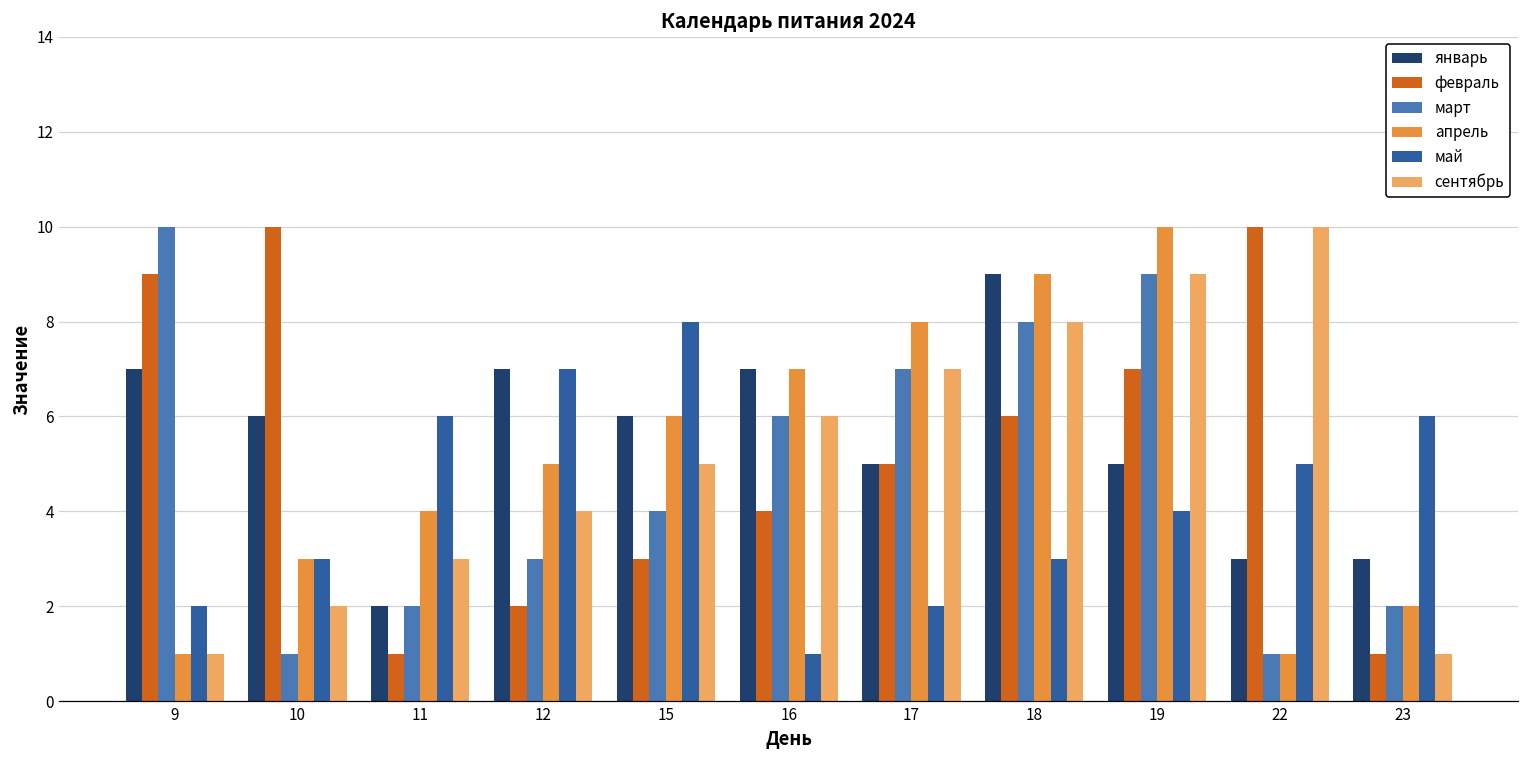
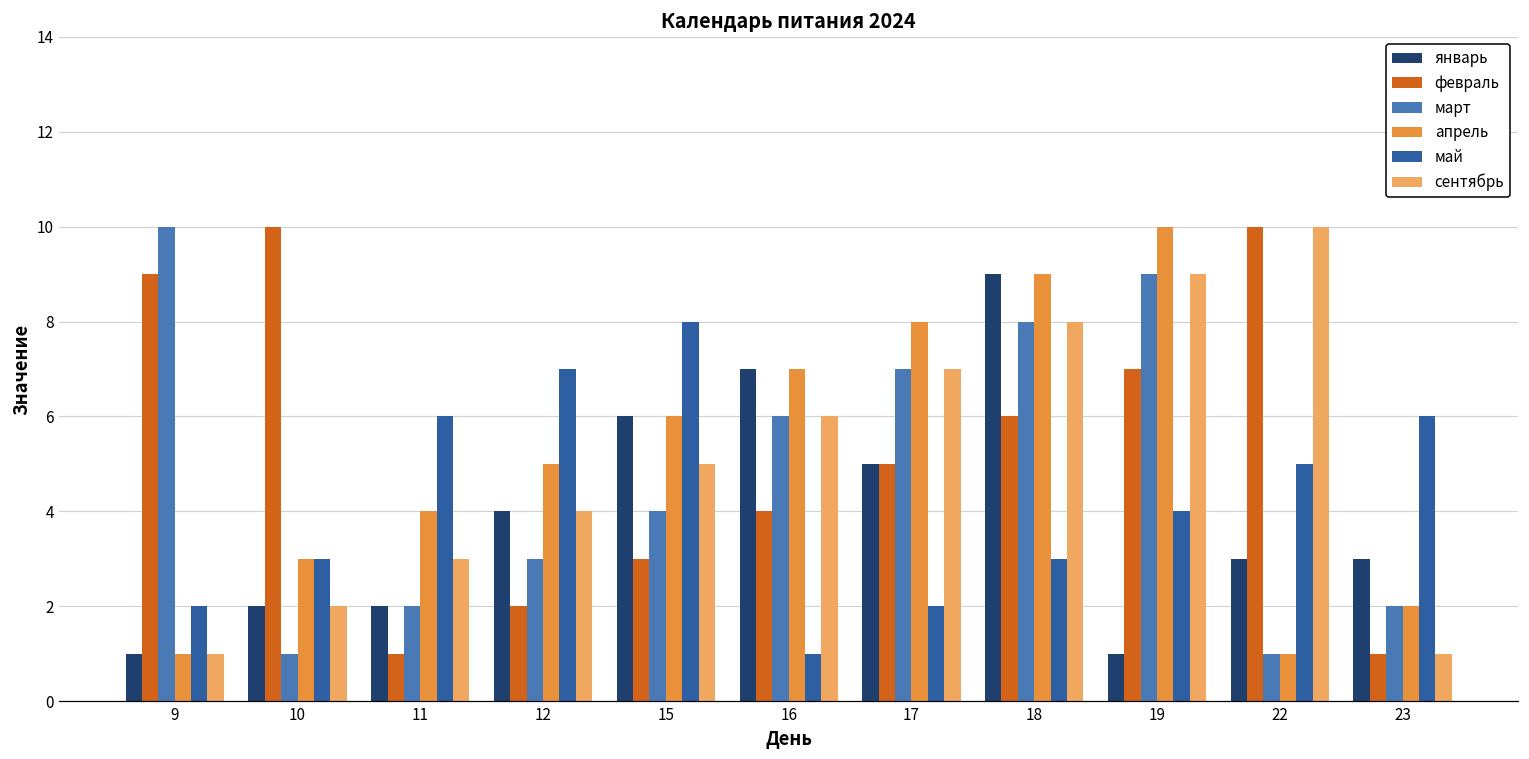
  {
    "январь": {
-     "9": 7,
-     "10": 6,
+     "9": 1,
+     "10": 2,
      "11": 2,
-     "12": 7,
+     "12": 4,
      "15": 6,
      "16": 7,
      "17": 5,
      "18": 9,
-     "19": 5,
+     "19": 1,
      "22": 3,
      "23": 3
    }
  }
